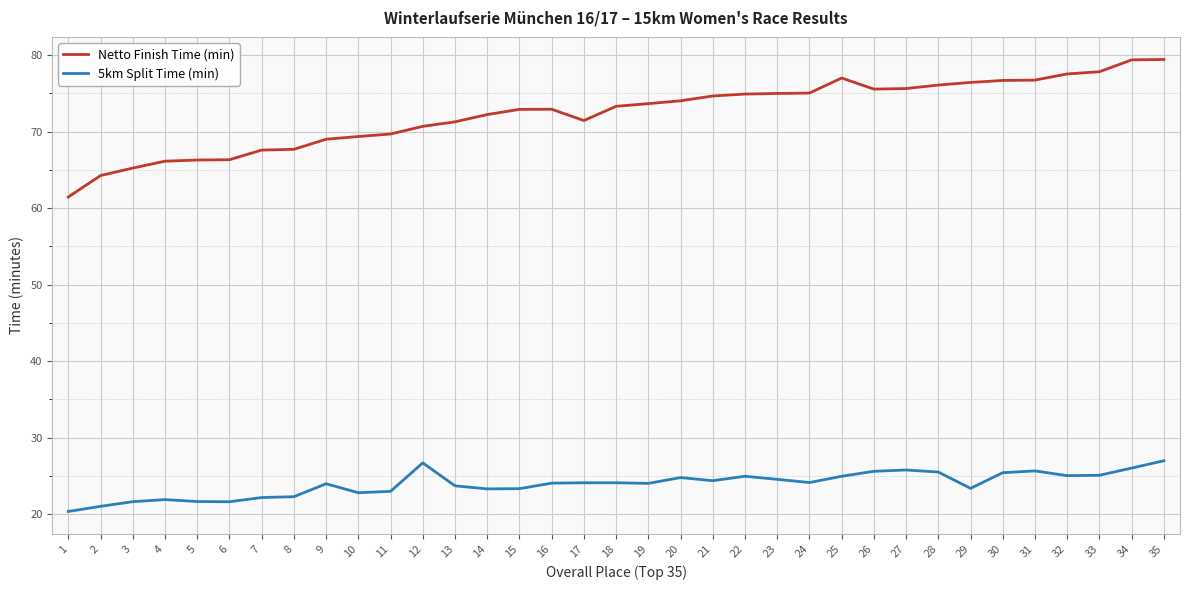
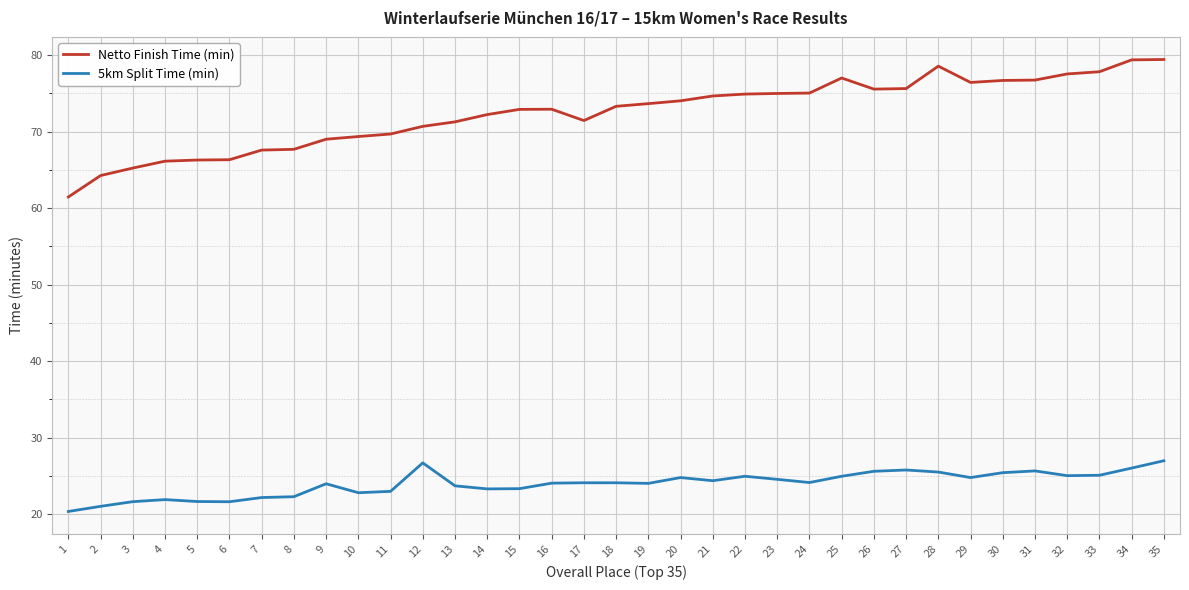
  {
    "Netto Finish Time (min)": {
      "1": 61,
      "2": 64,
      "3": 65,
      "4": 66,
      "5": 66,
      "6": 66,
      "7": 68,
      "8": 68,
      "9": 69,
      "10": 69,
      "11": 70,
      "12": 71,
      "13": 71,
      "14": 72,
      "15": 73,
      "16": 73,
      "17": 71,
      "18": 73,
      "19": 74,
      "20": 74,
      "21": 75,
      "22": 75,
      "23": 75,
      "24": 75,
      "25": 77,
      "26": 76,
      "27": 76,
-     "28": 76,
+     "28": 79,
      "29": 76,
      "30": 77,
      "31": 77,
      "32": 78,
      "33": 78,
      "34": 79,
      "35": 79
    },
    "5km Split Time (min)": {
      "1": 20,
      "2": 21,
      "3": 22,
      "4": 22,
      "5": 22,
      "6": 22,
      "7": 22,
      "8": 22,
      "9": 24,
      "10": 23,
      "11": 23,
      "12": 27,
      "13": 24,
      "14": 23,
      "15": 23,
      "16": 24,
      "17": 24,
      "18": 24,
      "19": 24,
      "20": 25,
      "21": 24,
      "22": 25,
      "23": 25,
      "24": 24,
      "25": 25,
      "26": 26,
      "27": 26,
      "28": 26,
-     "29": 23,
+     "29": 25,
      "30": 25,
      "31": 26,
      "32": 25,
      "33": 25,
      "34": 26,
      "35": 27
    }
  }
